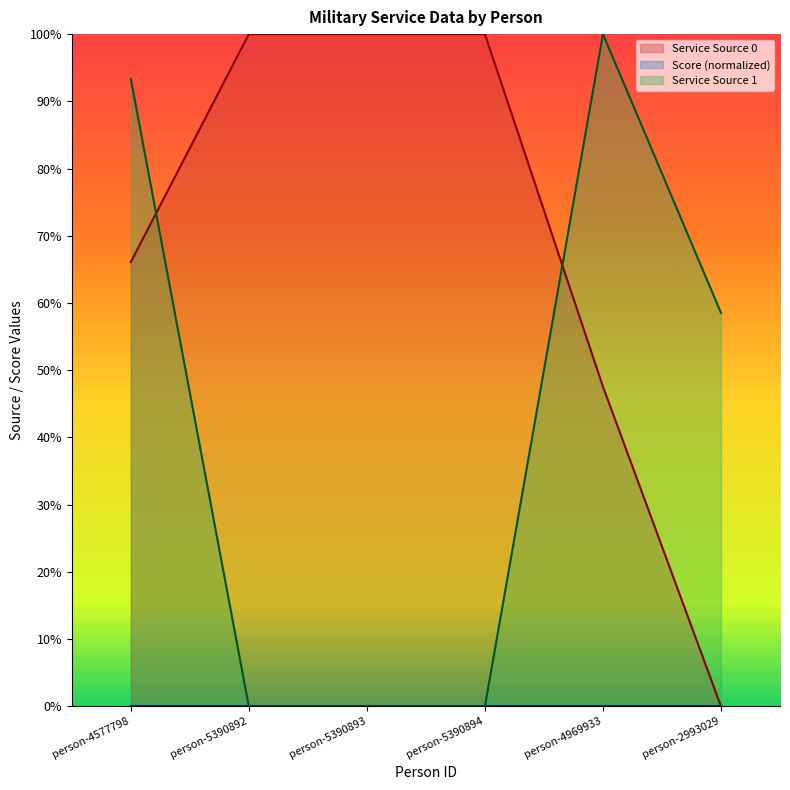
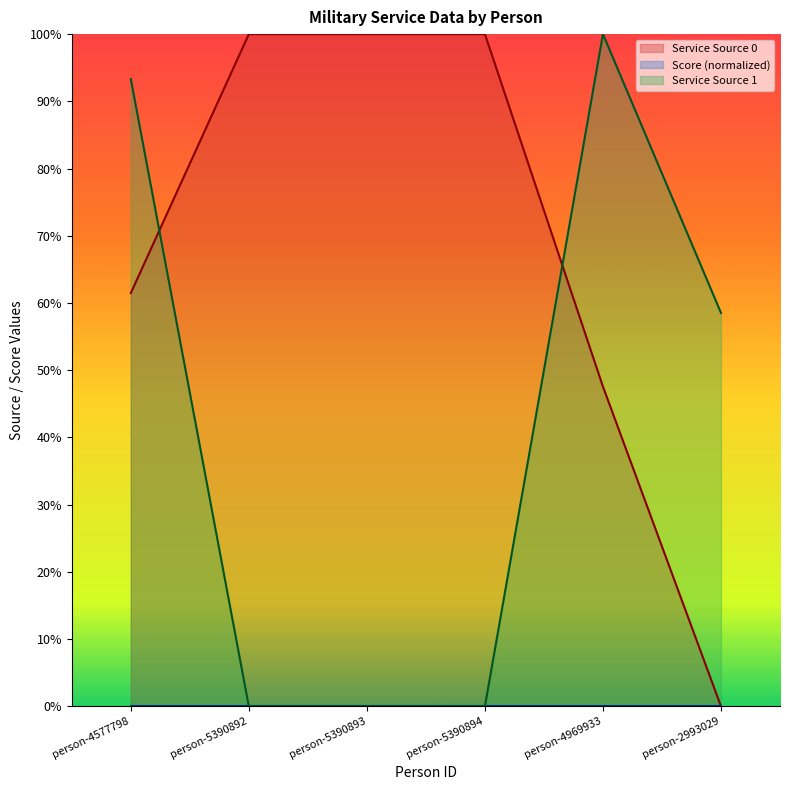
  {
    "Service Source 0": {
-     "person-4577798": "66%",
+     "person-4577798": "61%",
      "person-5390892": "100%",
      "person-5390893": "100%",
      "person-5390894": "100%",
      "person-4969933": "48%"
    },
    "Score (normalized)": {
      "person-4577798": "0%",
      "person-4969933": "0%"
    },
    "Service Source 1": {
      "person-4577798": "93%",
      "person-4969933": "100%",
      "person-2993029": "59%"
    }
  }
